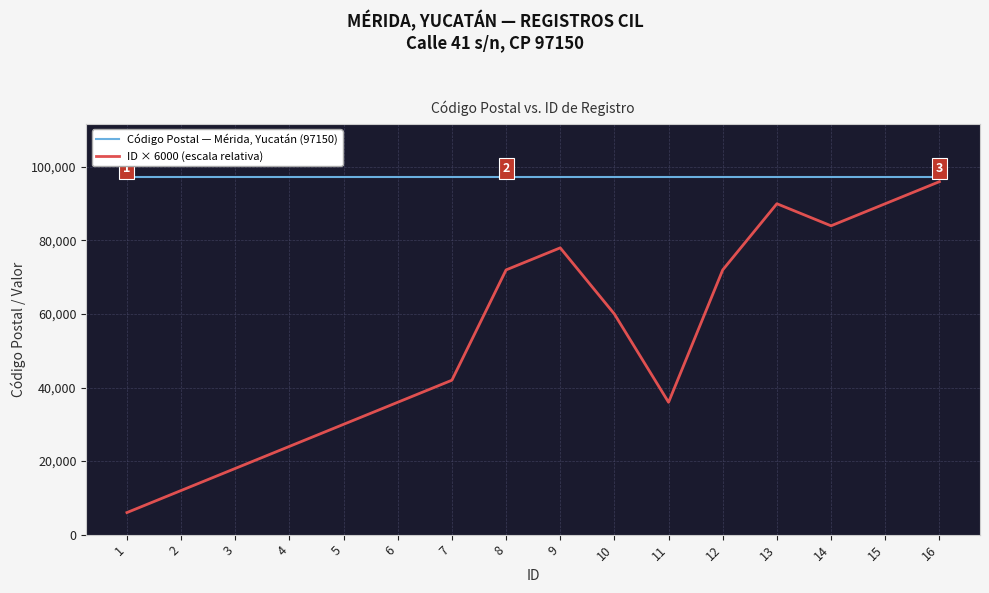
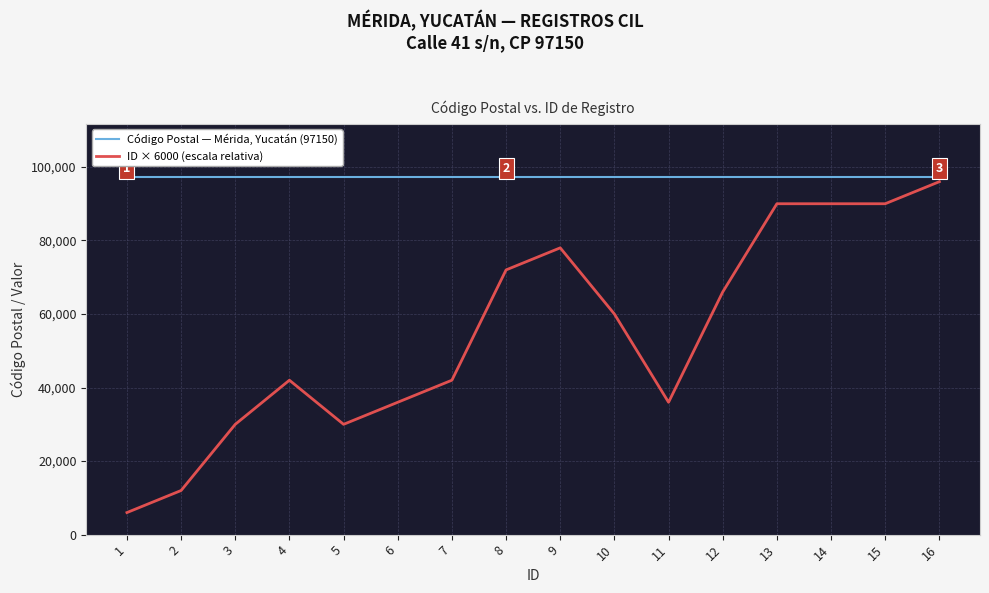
  {
    "Código Postal — Mérida, Yucatán (97150)": {
      "2": "97,000",
      "3": "97,000",
      "4": "97,000",
      "5": "97,000",
      "6": "97,000",
      "7": "97,000",
      "9": "97,000",
      "10": "97,000",
      "11": "97,000",
      "12": "97,000",
      "13": "97,000",
      "14": "97,000",
      "15": "97,000"
    },
    "ID × 6000 (escala relativa)": {
      "1": "6,000",
      "2": "12,000",
-     "3": "18,000",
-     "4": "24,000",
+     "3": "30,000",
+     "4": "42,000",
      "5": "30,000",
      "6": "36,000",
      "7": "42,000",
      "8": "72,000",
      "9": "78,000",
      "10": "60,000",
      "11": "36,000",
-     "12": "72,000",
+     "12": "66,000",
      "13": "90,000",
-     "14": "84,000",
+     "14": "90,000",
      "15": "90,000",
      "16": "96,000"
    }
  }
